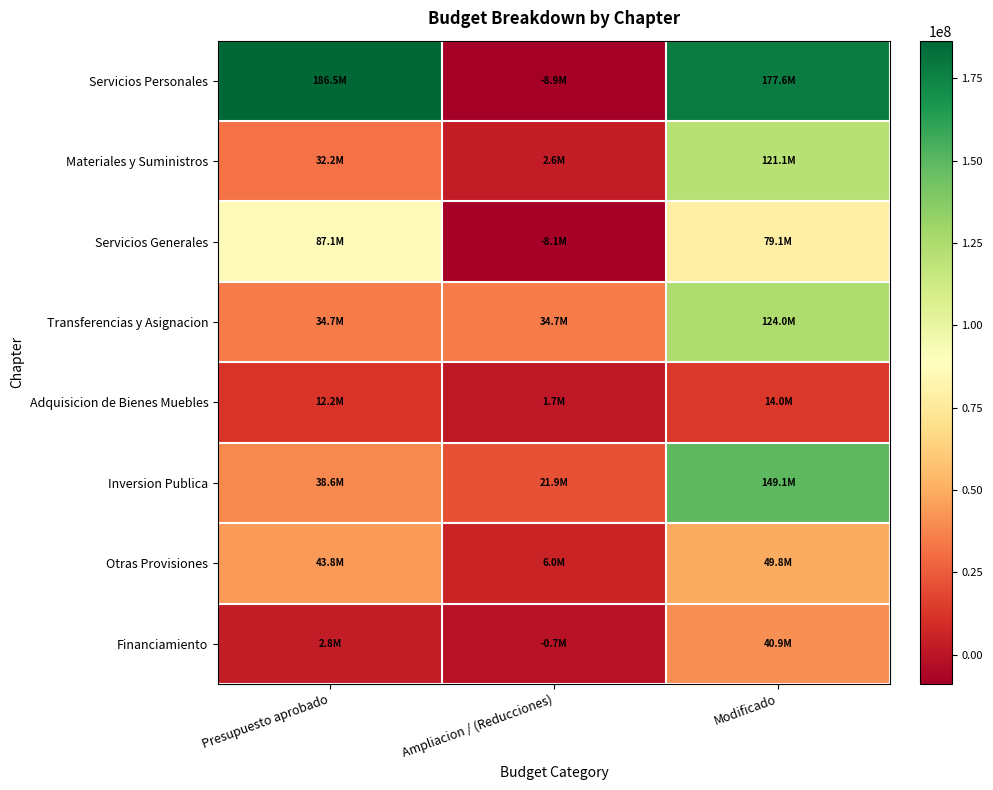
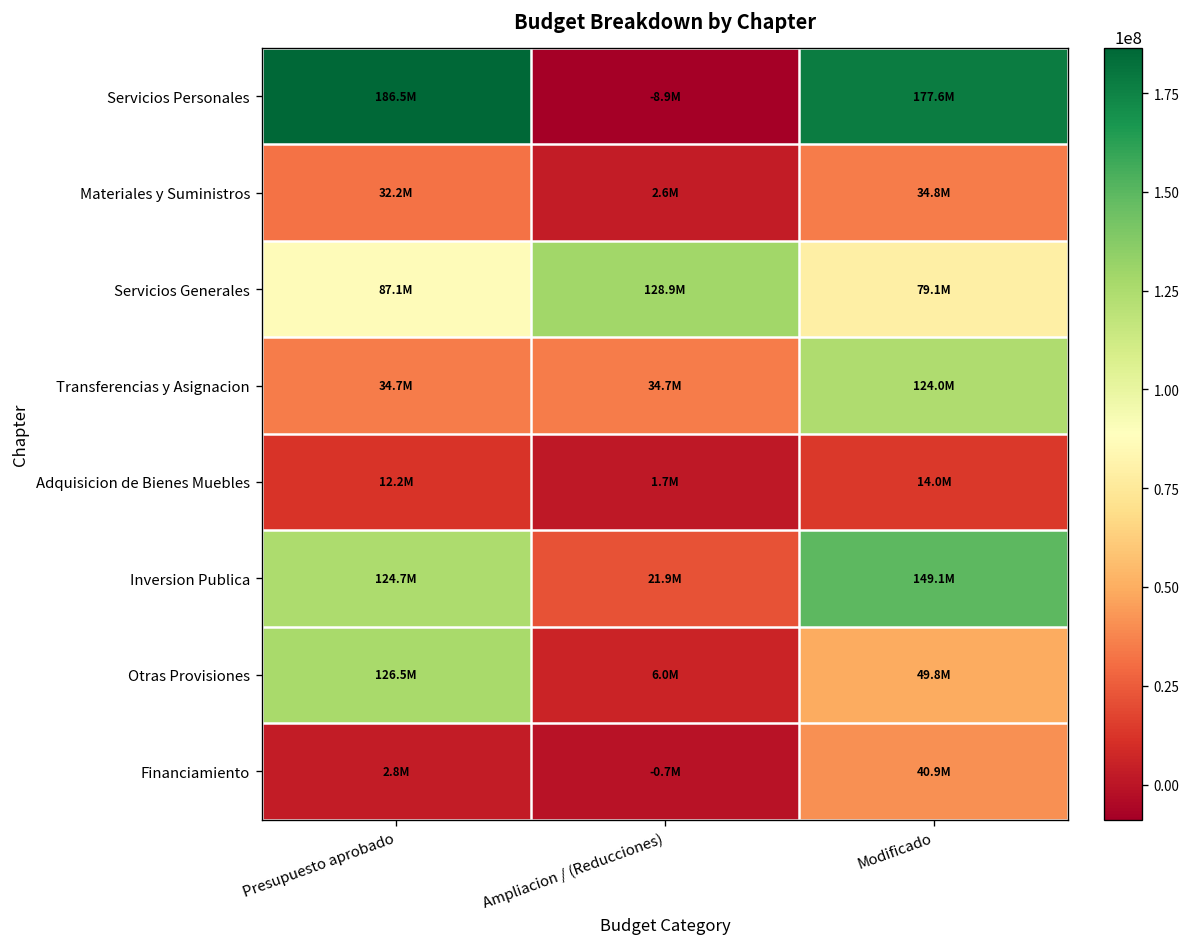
  {
    "Servicios Personales": {
      "Presupuesto aprobado": "186.5M",
      "Ampliacion / (Reducciones)": "-8.9M",
      "Modificado": "177.6M"
    },
    "Materiales y Suministros": {
      "Presupuesto aprobado": "32.2M",
      "Ampliacion / (Reducciones)": "2.6M",
-     "Modificado": "121.1M"
+     "Modificado": "34.8M"
    },
    "Servicios Generales": {
      "Presupuesto aprobado": "87.1M",
-     "Ampliacion / (Reducciones)": "-8.1M",
+     "Ampliacion / (Reducciones)": "128.9M",
      "Modificado": "79.1M"
    },
    "Transferencias y Asignacion": {
      "Presupuesto aprobado": "34.7M",
      "Ampliacion / (Reducciones)": "34.7M",
      "Modificado": "124.0M"
    },
    "Adquisicion de Bienes Muebles": {
      "Presupuesto aprobado": "12.2M",
      "Ampliacion / (Reducciones)": "1.7M",
      "Modificado": "14.0M"
    },
    "Inversion Publica": {
-     "Presupuesto aprobado": "38.6M",
+     "Presupuesto aprobado": "124.7M",
      "Ampliacion / (Reducciones)": "21.9M",
      "Modificado": "149.1M"
    },
    "Otras Provisiones": {
-     "Presupuesto aprobado": "43.8M",
+     "Presupuesto aprobado": "126.5M",
      "Ampliacion / (Reducciones)": "6.0M",
      "Modificado": "49.8M"
    },
    "Financiamiento": {
      "Presupuesto aprobado": "2.8M",
      "Ampliacion / (Reducciones)": "-0.7M",
      "Modificado": "40.9M"
    }
  }
